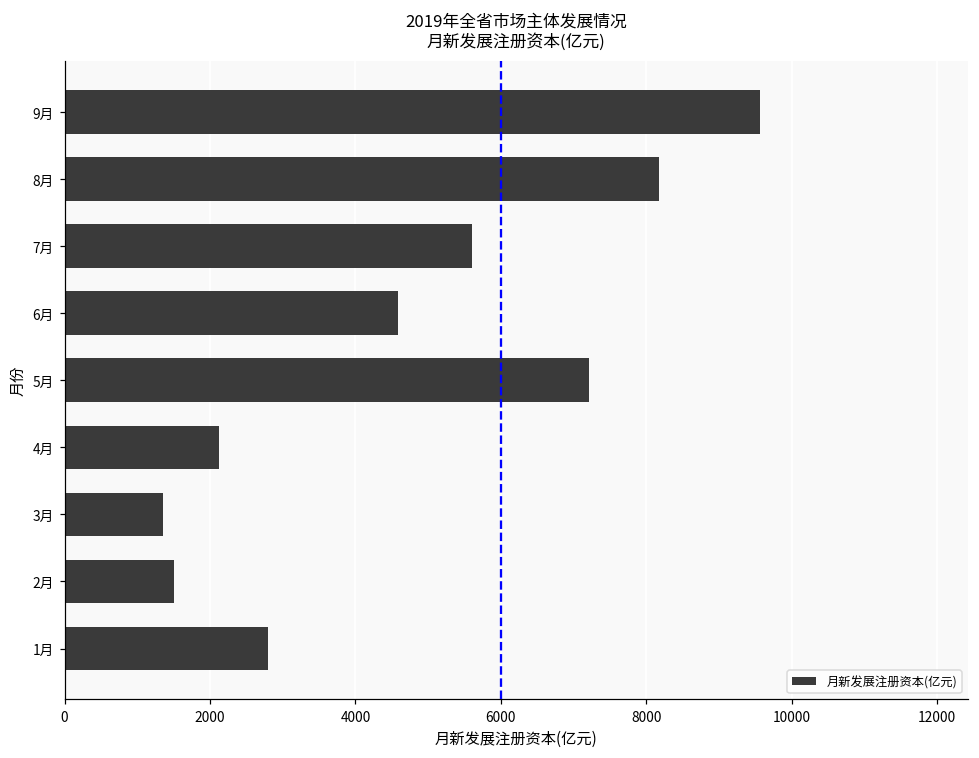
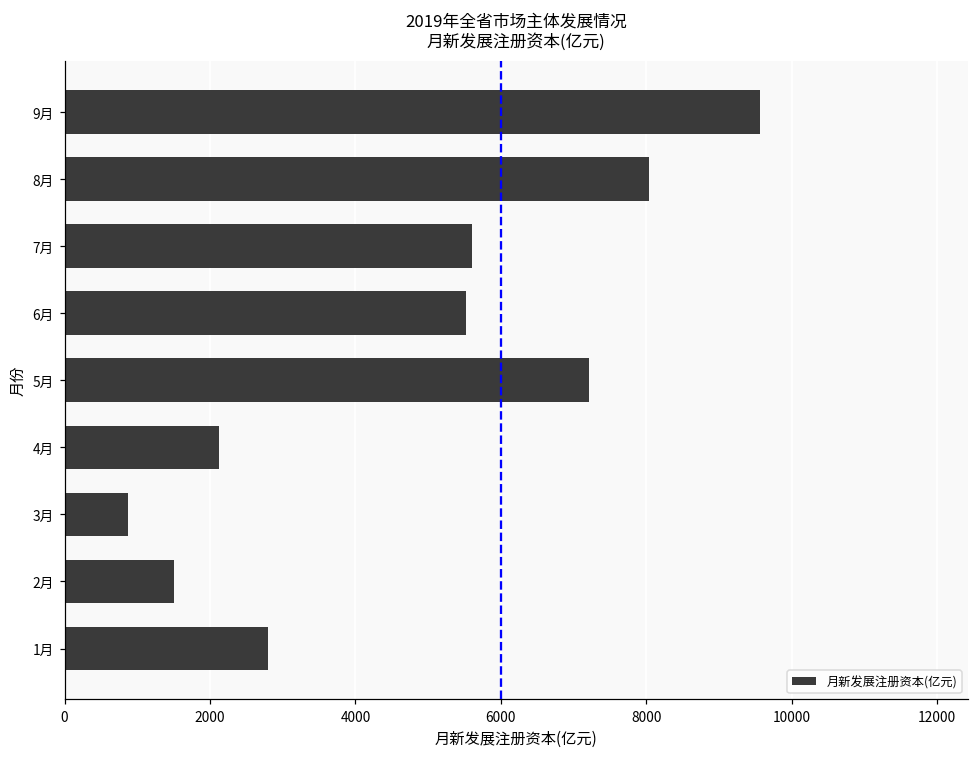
  {
    "9月": 9600,
-   "8月": 8200,
+   "8月": 8000,
    "7月": 5600,
-   "6月": 4600,
+   "6月": 5500,
    "5月": 7200,
    "4月": 2100,
-   "3月": 1400,
+   "3月": 900,
    "2月": 1500,
    "1月": 2800
  }
